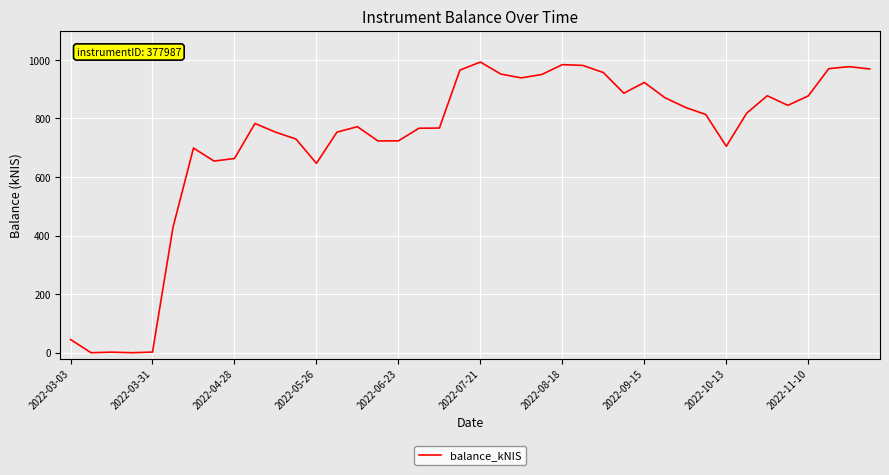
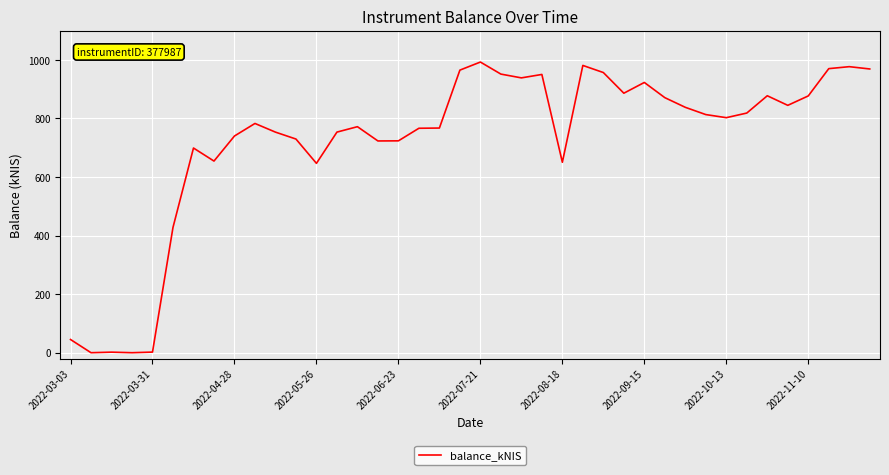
  {
    "2022-03-03": 50,
    "2022-03-31": 0,
-   "2022-04-28": 660,
+   "2022-04-28": 740,
    "2022-05-26": 650,
    "2022-06-23": 720,
    "2022-07-21": 990,
-   "2022-08-18": 980,
+   "2022-08-18": 650,
    "2022-09-15": 920,
-   "2022-10-13": 700,
+   "2022-10-13": 800,
    "2022-11-10": 880
  }
